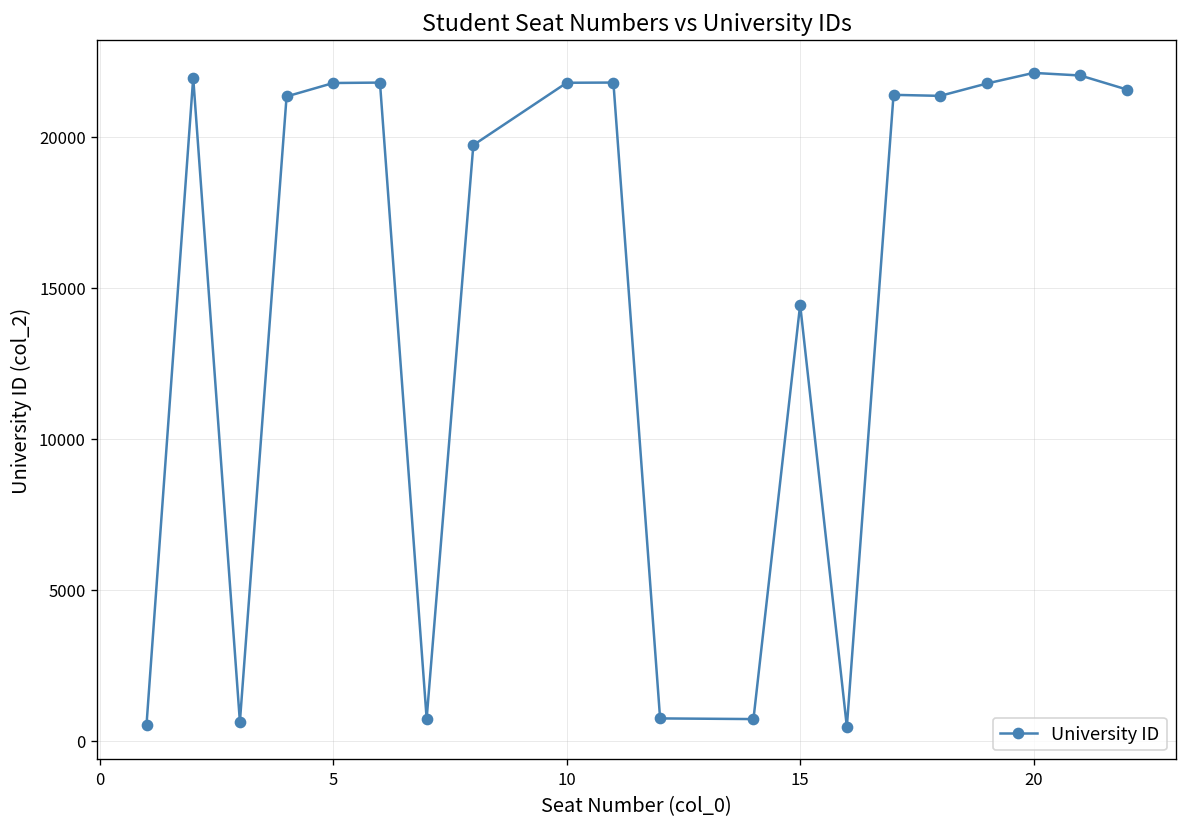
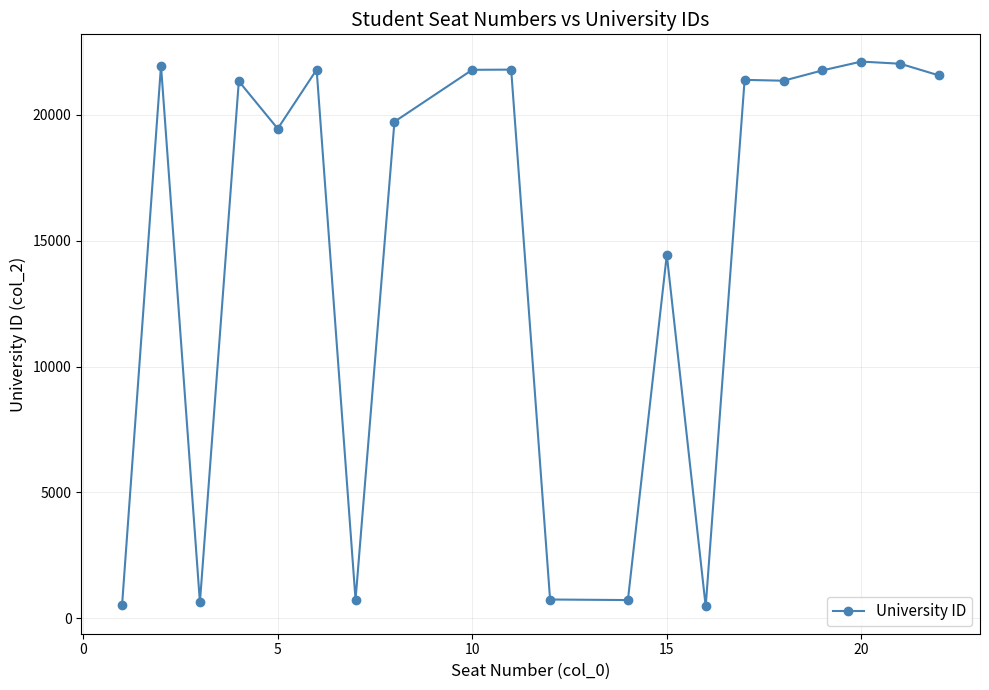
  {
-   "5": 21800,
+   "5": 19500,
    "10": 21800,
    "15": 14400,
    "20": 22100
  }
